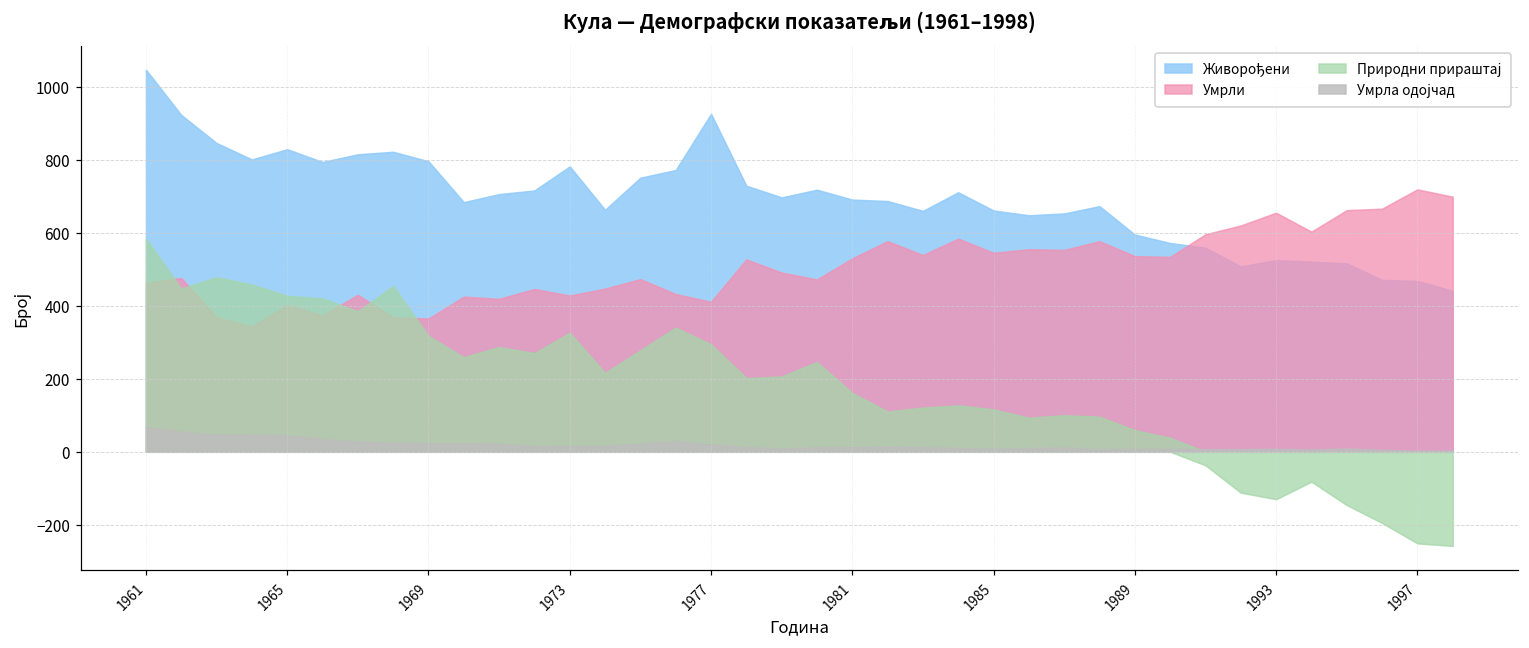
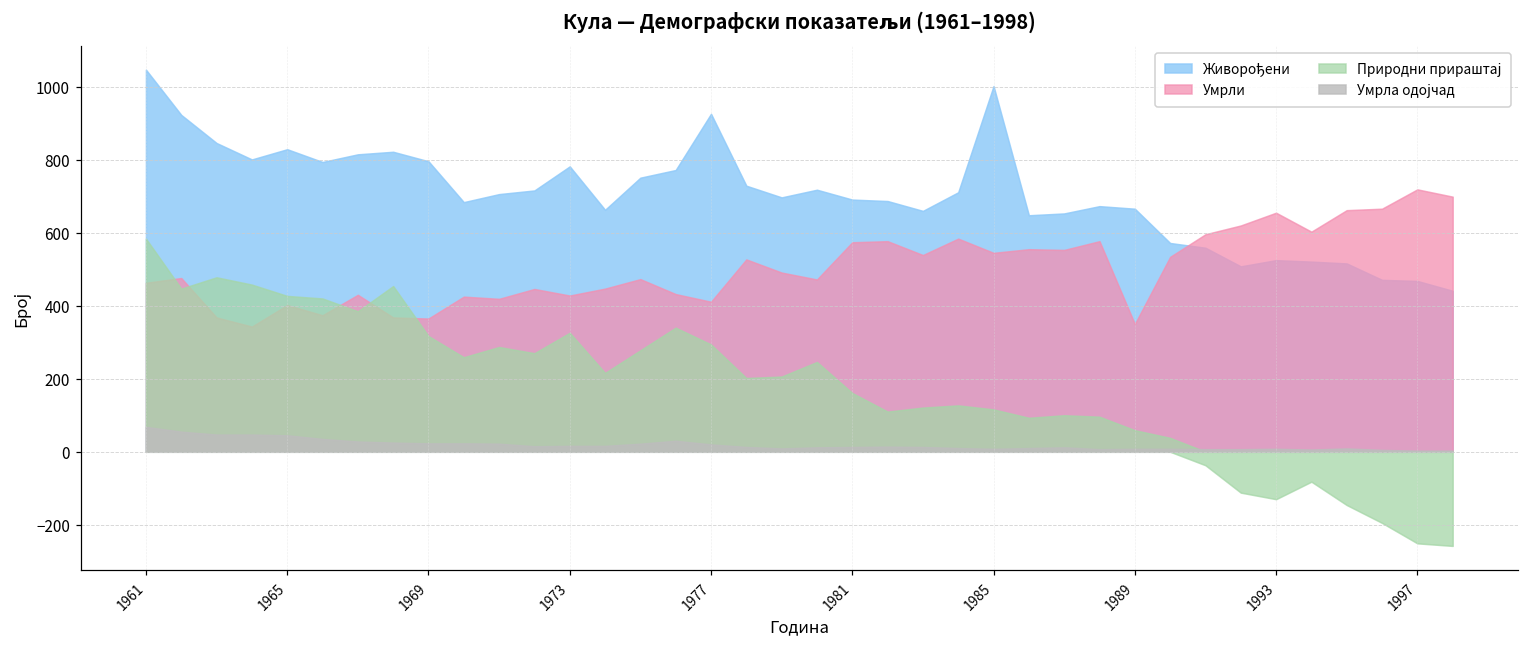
  {
    "Живорођени": {
      "1961": 1050,
      "1965": 830,
      "1969": 800,
      "1973": 780,
      "1977": 930,
      "1981": 690,
-     "1985": 660,
-     "1989": 600,
+     "1985": 1000,
+     "1989": 670,
      "1993": 530,
      "1997": 470
    },
    "Умрли": {
      "1961": 460,
      "1965": 400,
      "1969": 370,
      "1973": 430,
      "1977": 410,
-     "1981": 530,
+     "1981": 570,
      "1985": 550,
-     "1989": 540,
+     "1989": 350,
      "1993": 660,
      "1997": 720
    }
  }
